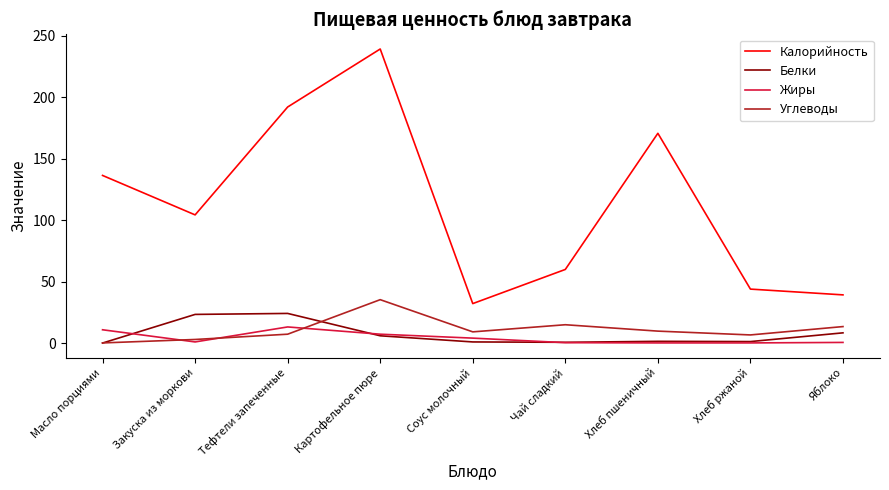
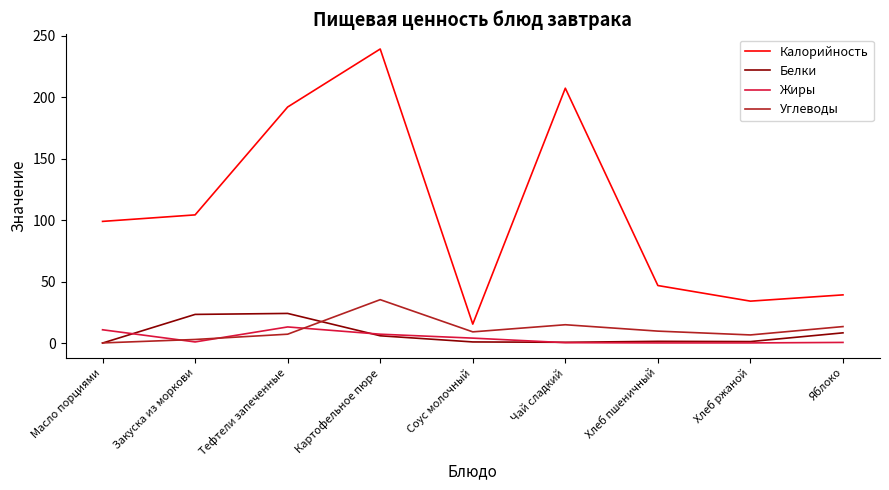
  {
    "Калорийность": {
-     "Масло порциями": 137,
+     "Масло порциями": 99,
      "Закуска из моркови": 104,
      "Тефтели запеченные": 192,
      "Картофельное пюре": 239,
-     "Соус молочный": 32,
-     "Чай сладкий": 60,
-     "Хлеб пшеничный": 171,
-     "Хлеб ржаной": 44,
+     "Соус молочный": 16,
+     "Чай сладкий": 208,
+     "Хлеб пшеничный": 47,
+     "Хлеб ржаной": 34,
      "Яблоко": 39
    },
    "Белки": {
      "Закуска из моркови": 23,
      "Тефтели запеченные": 24,
      "Соус молочный": 1,
      "Яблоко": 8
    }
  }
